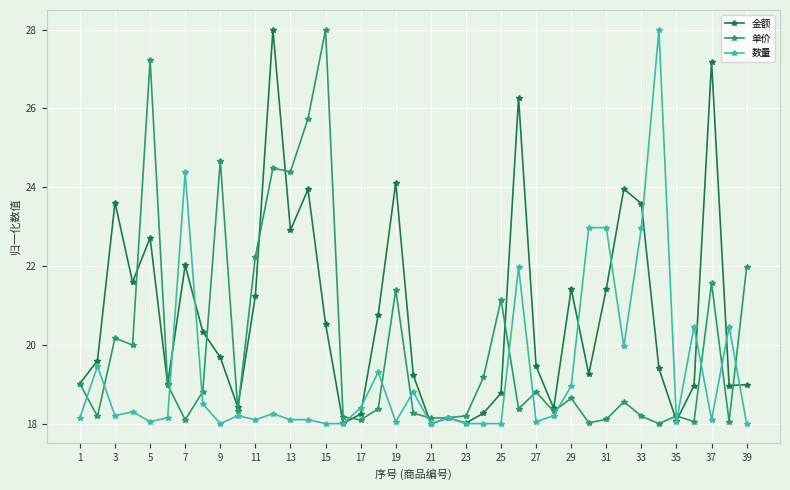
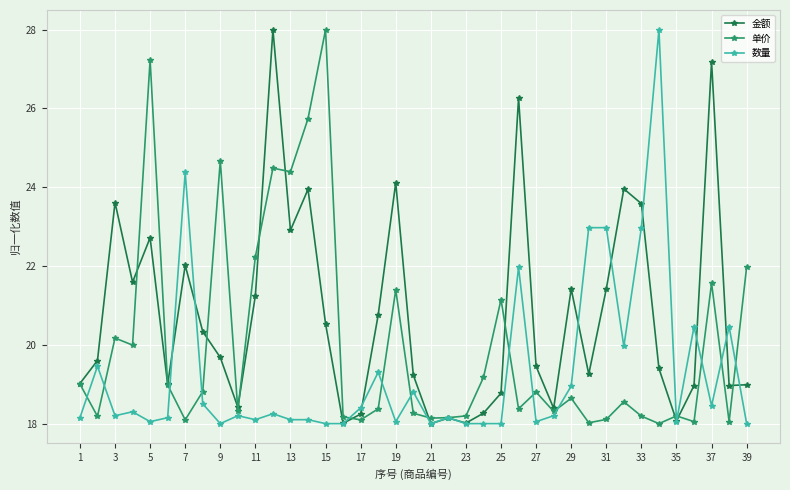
  {
    "数量": {
      "1": 18.2,
      "3": 18.2,
      "5": 18.1,
      "7": 24.4,
      "9": 18.0,
      "11": 18.1,
      "13": 18.1,
      "15": 18.0,
      "17": 18.4,
      "19": 18.1,
      "25": 18.0,
      "27": 18.1,
      "29": 19.0,
      "31": 23.0,
      "33": 23.0,
-     "37": 18.1,
+     "37": 18.5,
      "39": 18.0
    }
  }
